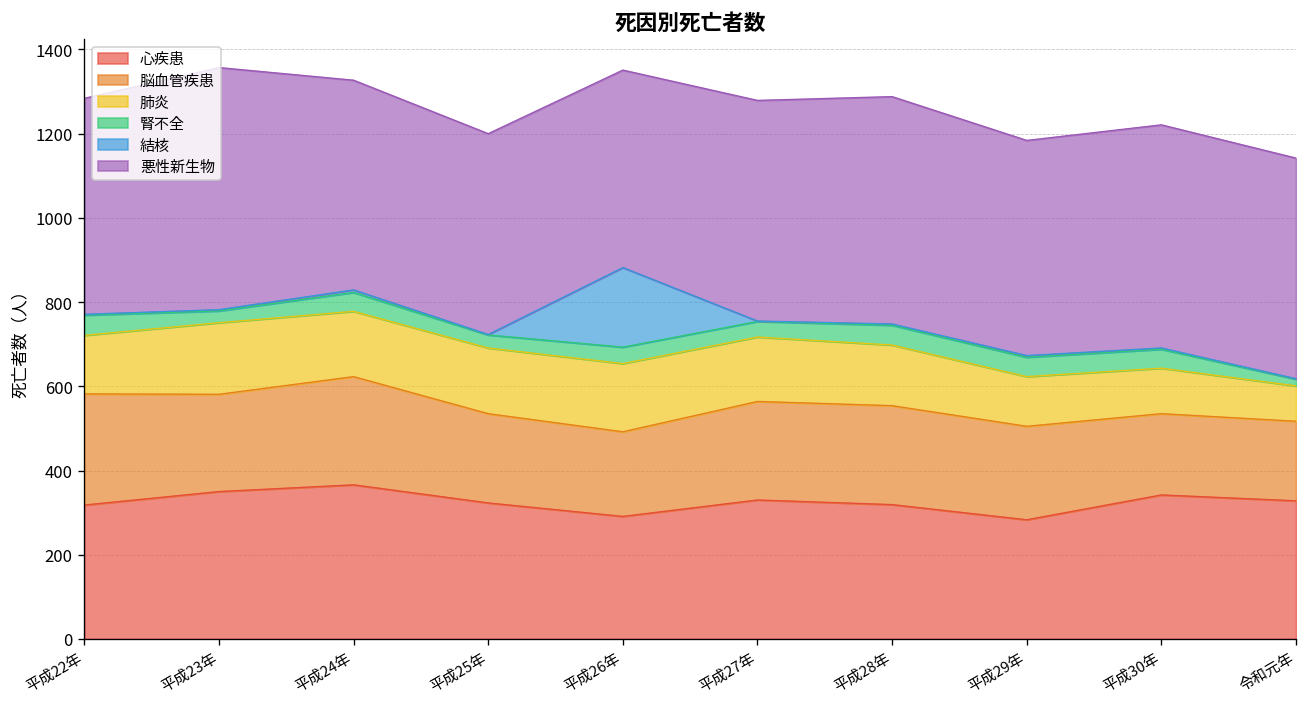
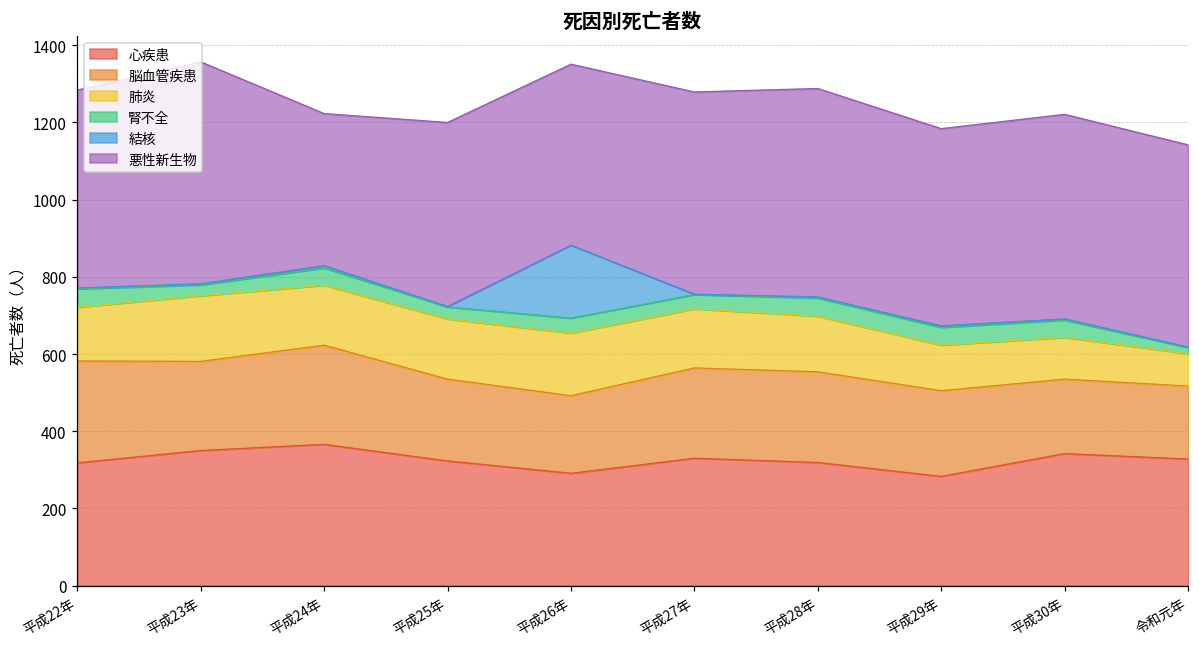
  {
    "肺炎": {
      "平成22年": 140,
      "平成23年": 170,
      "平成24年": 160,
      "平成25年": 160,
      "平成26年": 160,
      "平成27年": 150,
      "平成28年": 140,
      "平成29年": 120,
      "平成30年": 110,
      "令和元年": 80
    },
    "腎不全": {
      "平成26年": 40
    },
    "結核": {
      "平成26年": 190
    },
    "悪性新生物": {
      "平成22年": 510,
-     "平成24年": 500,
+     "平成24年": 390,
      "平成25年": 480,
      "平成26年": 470,
      "平成27年": 520,
      "平成28年": 540,
      "平成29年": 510,
      "平成30年": 530,
      "令和元年": 520
    }
  }
